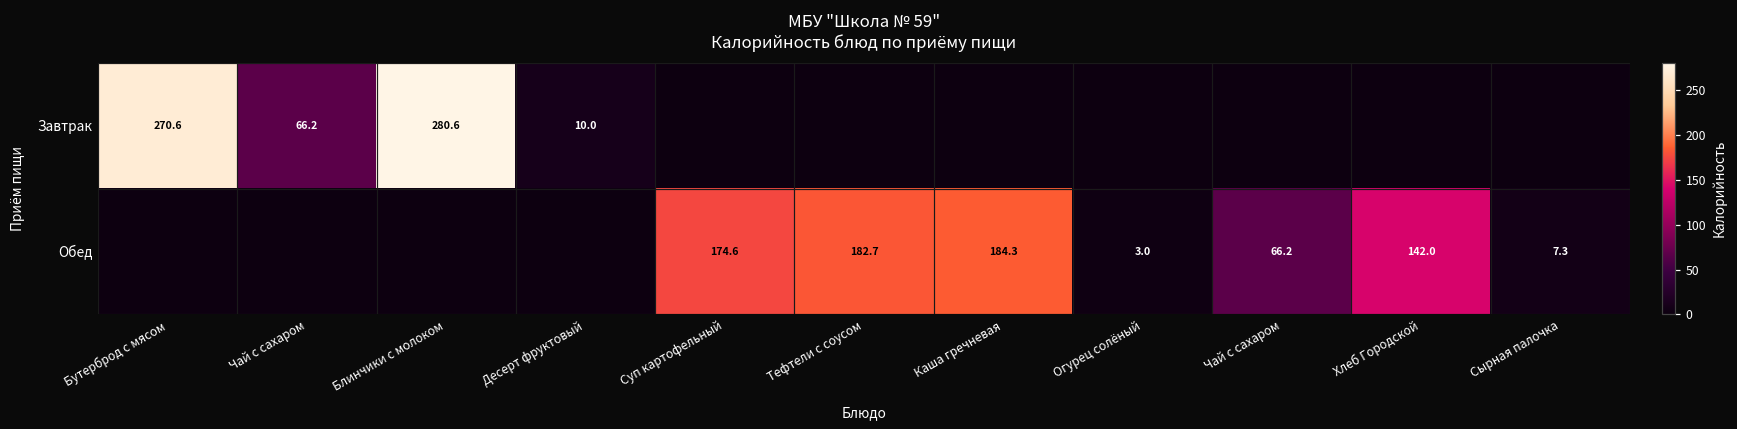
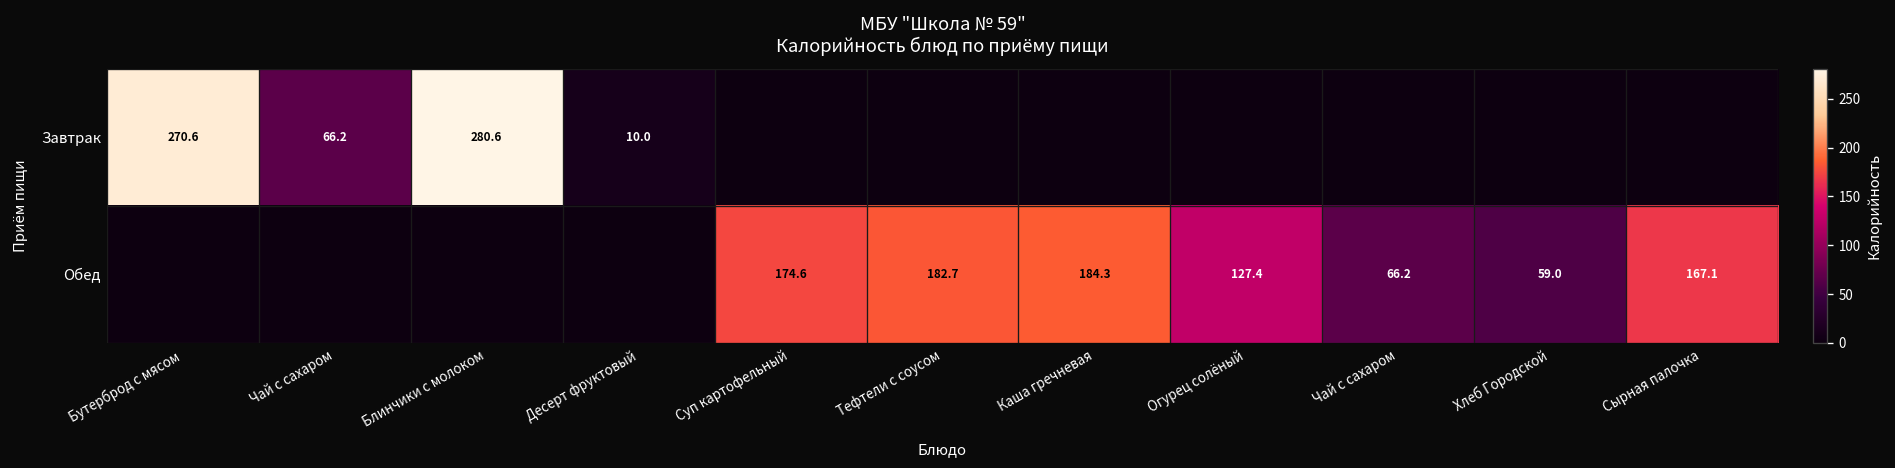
  {
    "Завтрак": {
      "Бутерброд с мясом": 270.6,
      "Блинчики с молоком": 280.6,
      "Десерт фруктовый": 10.0
    },
    "Обед": {
      "Суп картофельный": 174.6,
      "Тефтели с соусом": 182.7,
      "Каша гречневая": 184.3,
-     "Огурец солёный": 3.0,
-     "Хлеб Городской": 142.0,
-     "Сырная палочка": 7.3
+     "Огурец солёный": 127.4,
+     "Хлеб Городской": 59.0,
+     "Сырная палочка": 167.1
    }
  }
